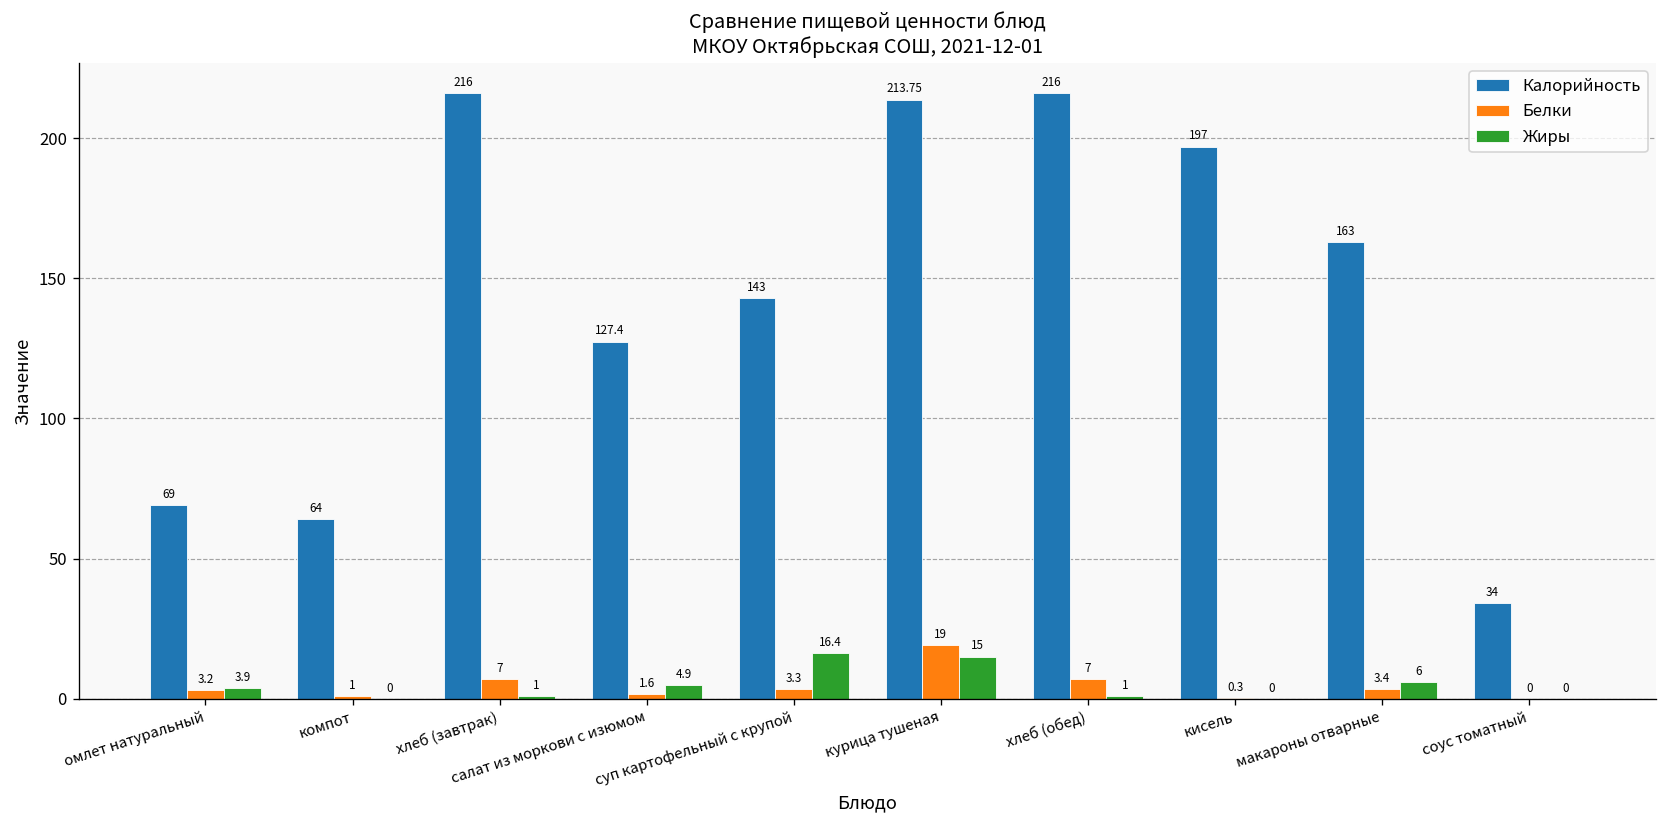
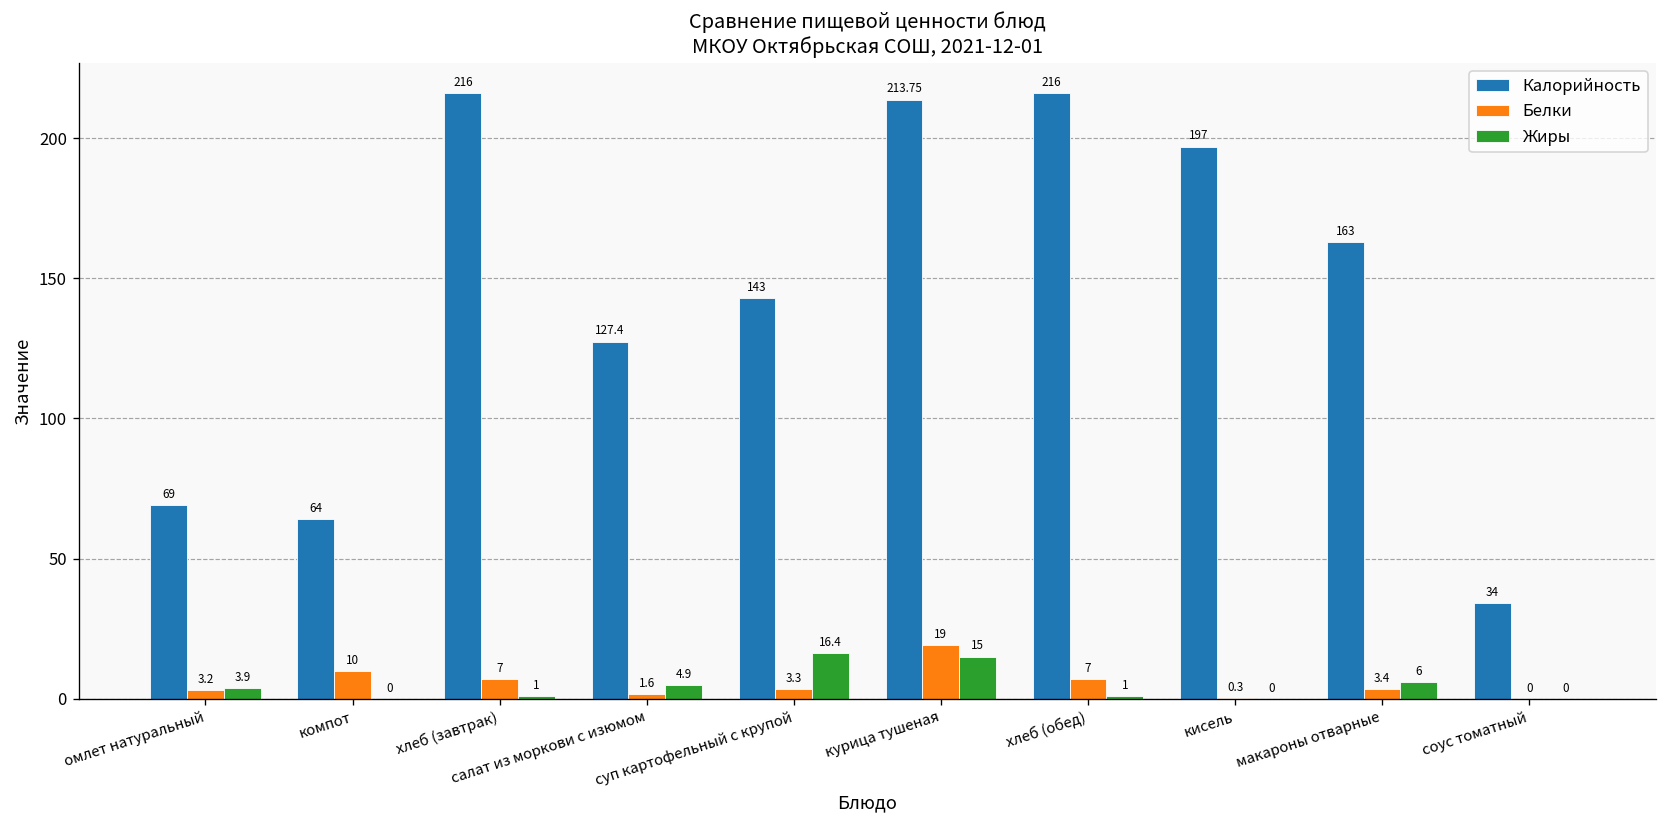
  {
    "Калорийность": {
      "омлет натуральный": 69,
      "компот": 64,
      "хлеб (завтрак)": 216,
      "салат из моркови с изюмом": 127.4,
      "суп картофельный с крупой": 143,
      "курица тушеная": 213.75,
      "хлеб (обед)": 216,
      "кисель": 197,
      "макароны отварные": 163,
      "соус томатный": 34
    },
    "Белки": {
      "омлет натуральный": 3.2,
-     "компот": 1,
+     "компот": 10,
      "хлеб (завтрак)": 7,
      "салат из моркови с изюмом": 1.6,
      "суп картофельный с крупой": 3.3,
      "курица тушеная": 19,
      "хлеб (обед)": 7,
      "кисель": 0.3,
      "макароны отварные": 3.4,
      "соус томатный": 0
    },
    "Жиры": {
      "омлет натуральный": 3.9,
      "компот": 0,
      "хлеб (завтрак)": 1,
      "салат из моркови с изюмом": 4.9,
      "суп картофельный с крупой": 16.4,
      "курица тушеная": 15,
      "хлеб (обед)": 1,
      "кисель": 0,
      "макароны отварные": 6,
      "соус томатный": 0
    }
  }
